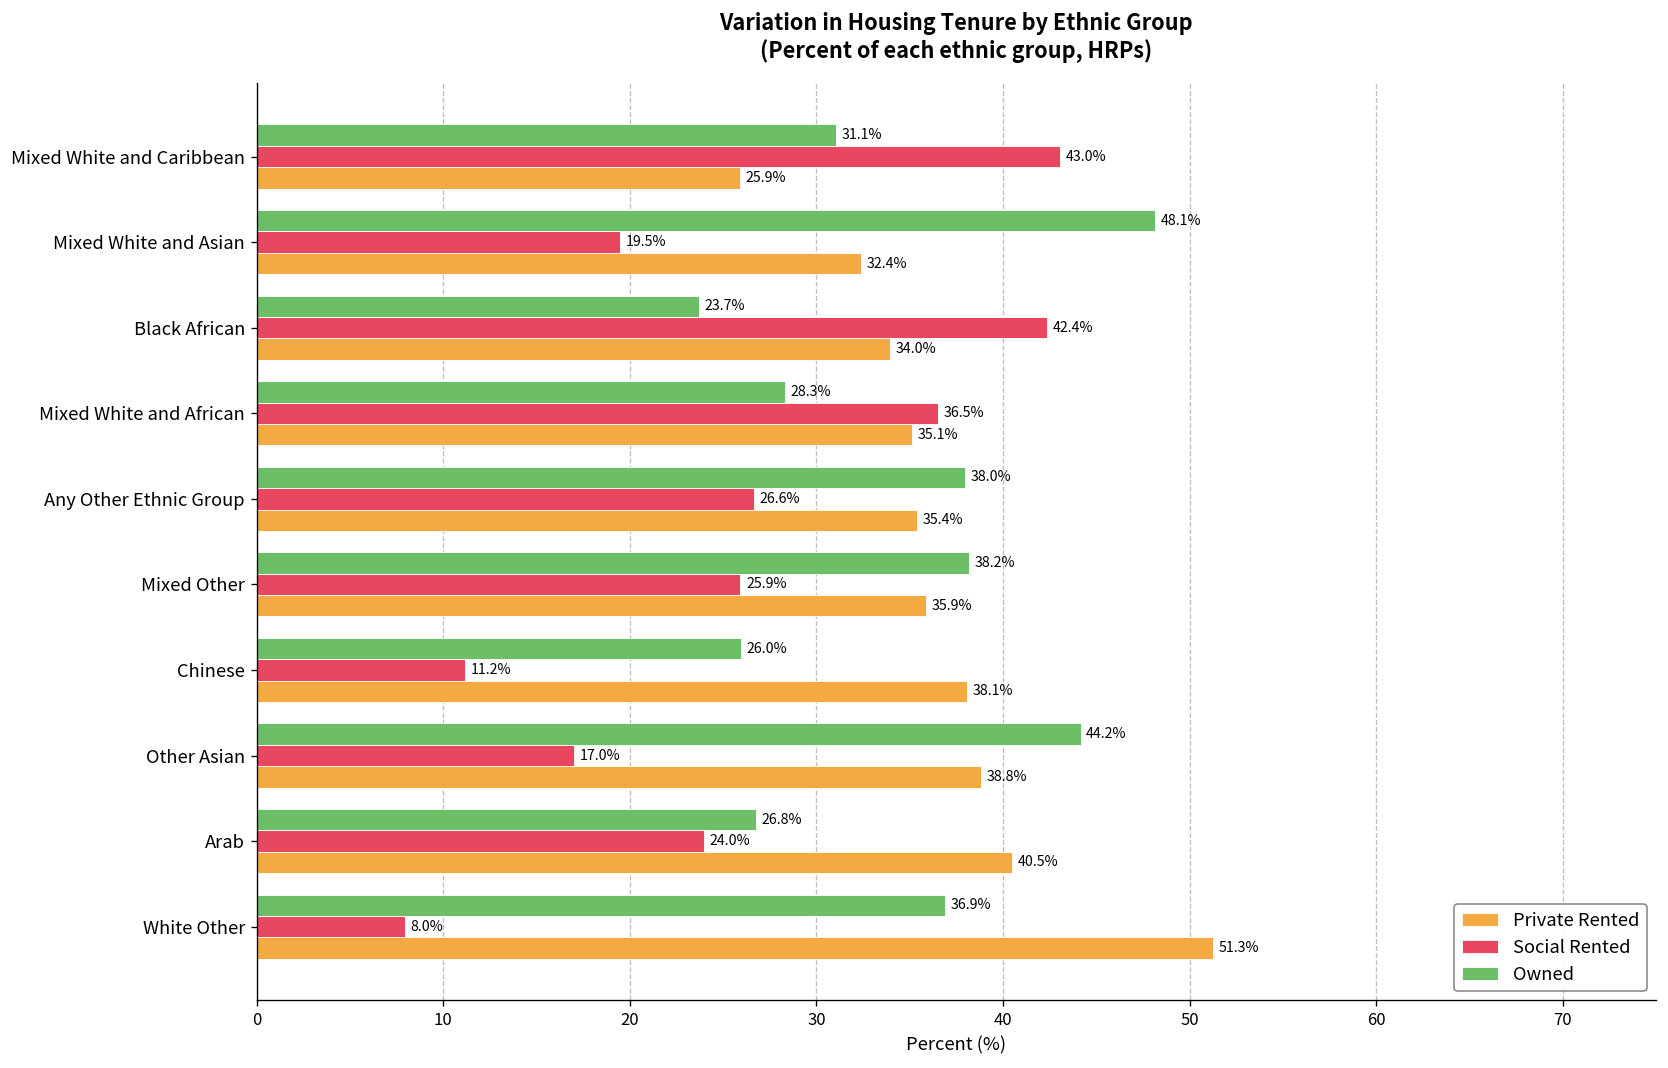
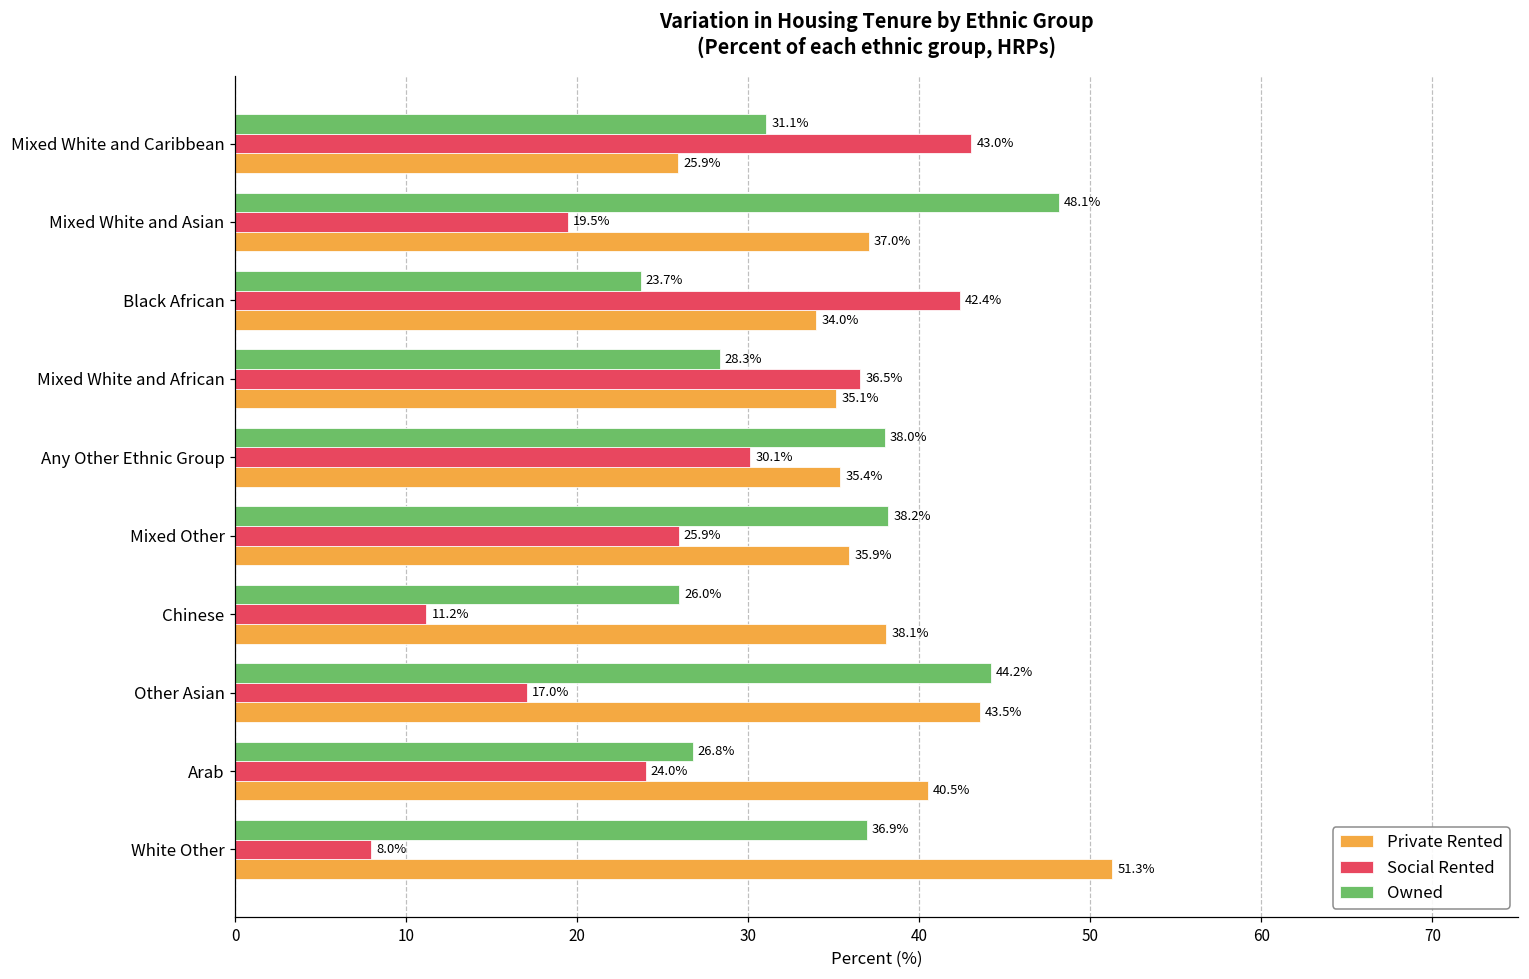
  {
    "Private Rented": {
      "Mixed White and Caribbean": "25.9%",
-     "Mixed White and Asian": "32.4%",
+     "Mixed White and Asian": "37.0%",
      "Black African": "34.0%",
      "Mixed White and African": "35.1%",
      "Any Other Ethnic Group": "35.4%",
      "Mixed Other": "35.9%",
      "Chinese": "38.1%",
-     "Other Asian": "38.8%",
+     "Other Asian": "43.5%",
      "Arab": "40.5%",
      "White Other": "51.3%"
    },
    "Social Rented": {
      "Mixed White and Caribbean": "43.0%",
      "Mixed White and Asian": "19.5%",
      "Black African": "42.4%",
      "Mixed White and African": "36.5%",
-     "Any Other Ethnic Group": "26.6%",
+     "Any Other Ethnic Group": "30.1%",
      "Mixed Other": "25.9%",
      "Chinese": "11.2%",
      "Other Asian": "17.0%",
      "Arab": "24.0%",
      "White Other": "8.0%"
    },
    "Owned": {
      "Mixed White and Caribbean": "31.1%",
      "Mixed White and Asian": "48.1%",
      "Black African": "23.7%",
      "Mixed White and African": "28.3%",
      "Any Other Ethnic Group": "38.0%",
      "Mixed Other": "38.2%",
      "Chinese": "26.0%",
      "Other Asian": "44.2%",
      "Arab": "26.8%",
      "White Other": "36.9%"
    }
  }
